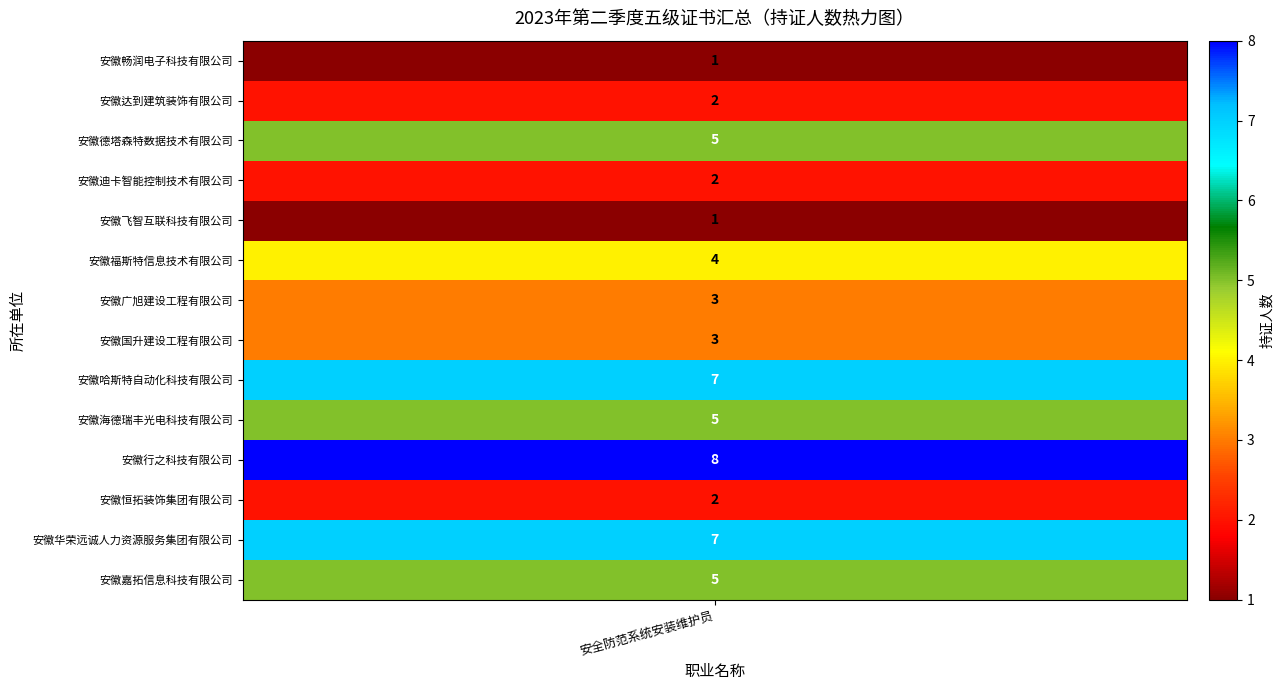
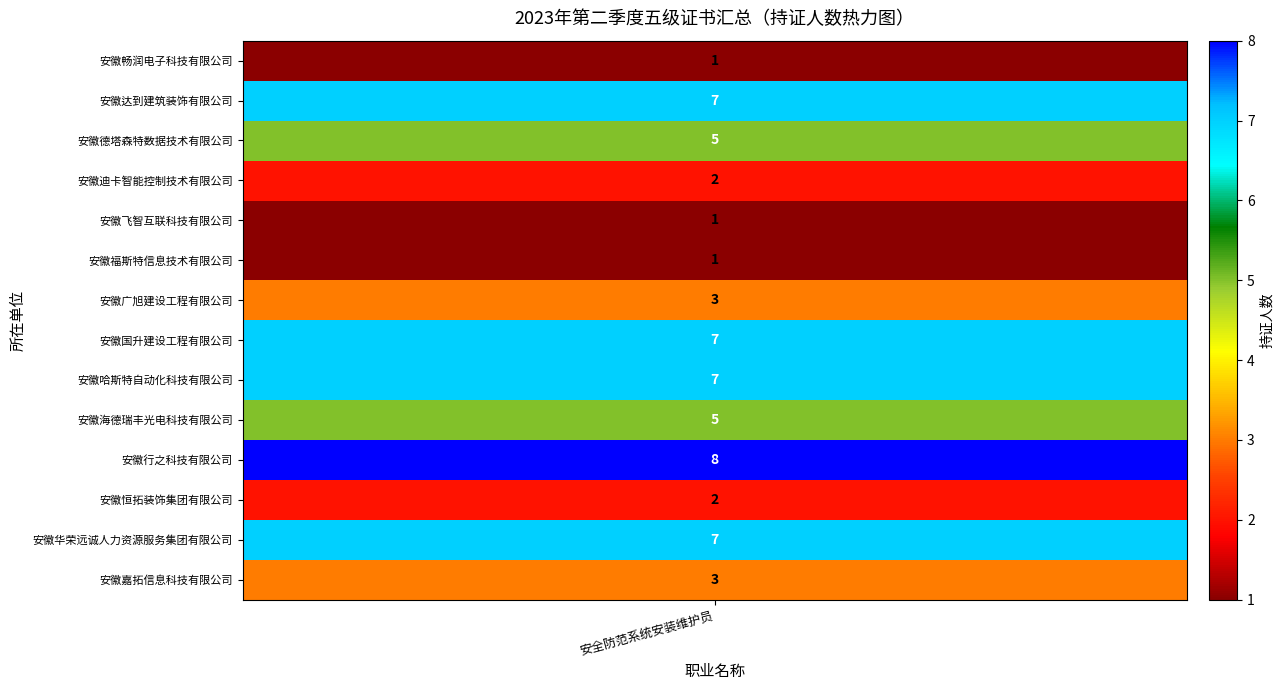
  {
    "安徽畅润电子科技有限公司": {
      "安全防范系统安装维护员": 1
    },
    "安徽达到建筑装饰有限公司": {
-     "安全防范系统安装维护员": 2
+     "安全防范系统安装维护员": 7
    },
    "安徽德塔森特数据技术有限公司": {
      "安全防范系统安装维护员": 5
    },
    "安徽迪卡智能控制技术有限公司": {
      "安全防范系统安装维护员": 2
    },
    "安徽飞智互联科技有限公司": {
      "安全防范系统安装维护员": 1
    },
    "安徽福斯特信息技术有限公司": {
-     "安全防范系统安装维护员": 4
+     "安全防范系统安装维护员": 1
    },
    "安徽广旭建设工程有限公司": {
      "安全防范系统安装维护员": 3
    },
    "安徽国升建设工程有限公司": {
-     "安全防范系统安装维护员": 3
+     "安全防范系统安装维护员": 7
    },
    "安徽哈斯特自动化科技有限公司": {
      "安全防范系统安装维护员": 7
    },
    "安徽海德瑞丰光电科技有限公司": {
      "安全防范系统安装维护员": 5
    },
    "安徽行之科技有限公司": {
      "安全防范系统安装维护员": 8
    },
    "安徽恒拓装饰集团有限公司": {
      "安全防范系统安装维护员": 2
    },
    "安徽华荣远诚人力资源服务集团有限公司": {
      "安全防范系统安装维护员": 7
    },
    "安徽嘉拓信息科技有限公司": {
-     "安全防范系统安装维护员": 5
+     "安全防范系统安装维护员": 3
    }
  }
